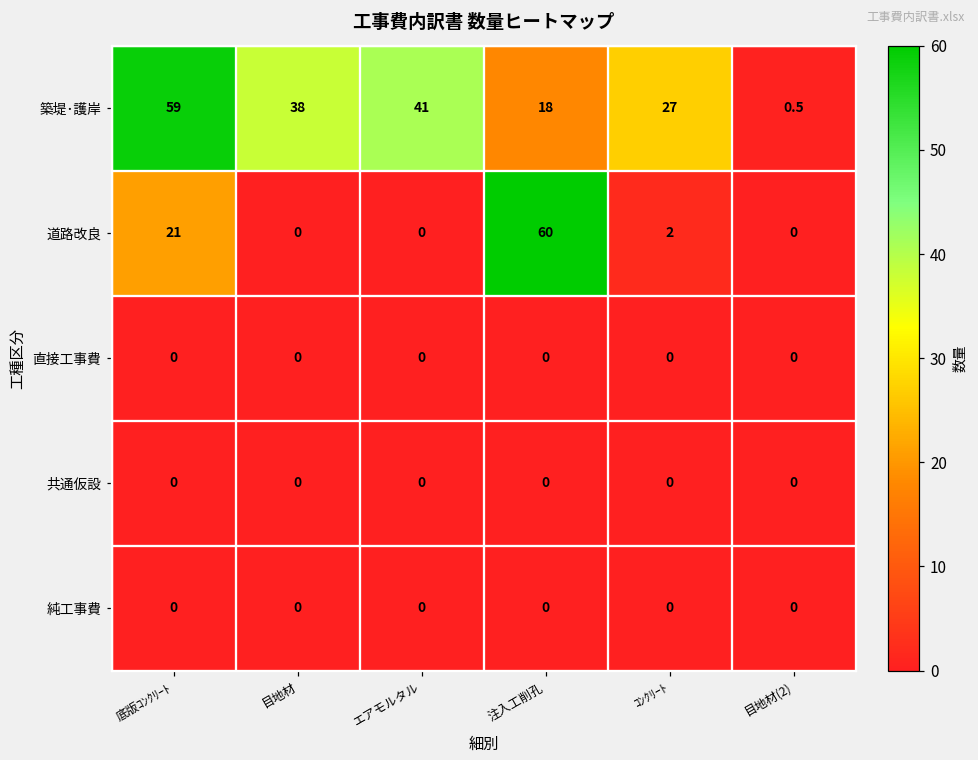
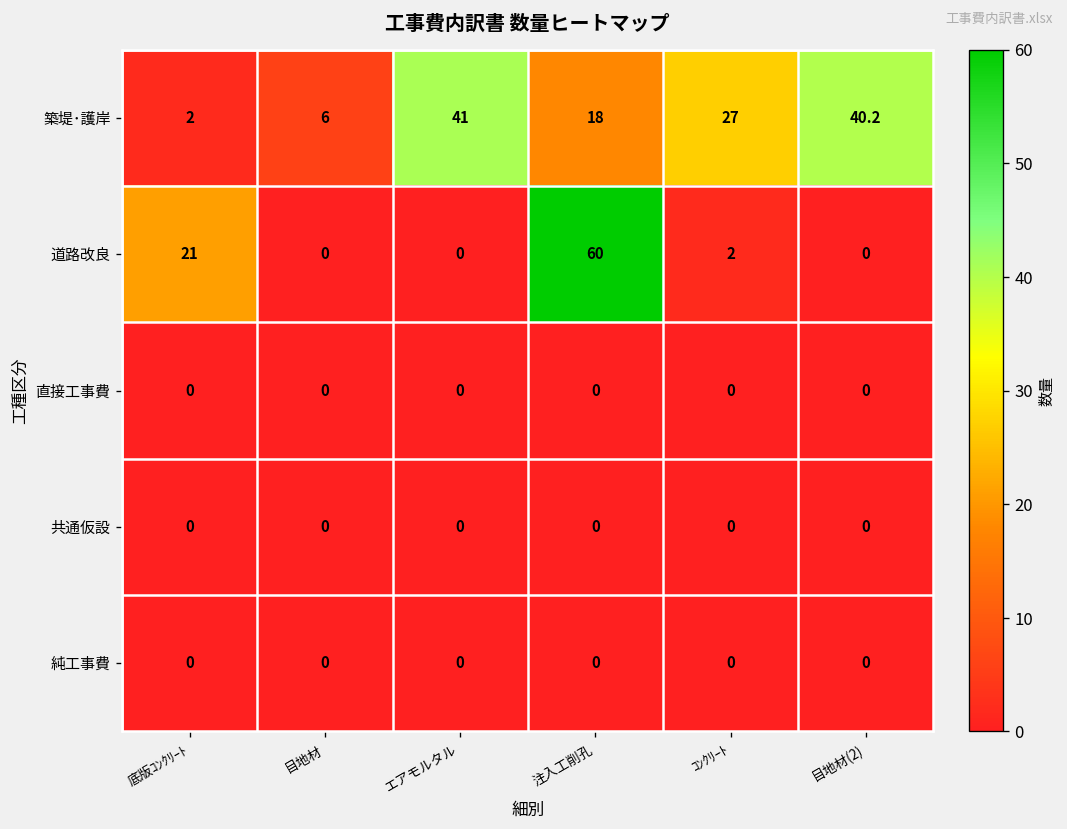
  {
    "築堤･護岸": {
-     "底版ｺﾝｸﾘｰﾄ": 59,
-     "目地材": 38,
+     "底版ｺﾝｸﾘｰﾄ": 2,
+     "目地材": 6,
      "エアモルタル": 41,
      "注入工削孔": 18,
      "ｺﾝｸﾘｰﾄ": 27,
-     "目地材(2)": 0.5
+     "目地材(2)": 40.2
    },
    "道路改良": {
      "底版ｺﾝｸﾘｰﾄ": 21,
      "目地材": 0,
      "エアモルタル": 0,
      "注入工削孔": 60,
      "ｺﾝｸﾘｰﾄ": 2,
      "目地材(2)": 0
    },
    "直接工事費": {
      "底版ｺﾝｸﾘｰﾄ": 0,
      "目地材": 0,
      "エアモルタル": 0,
      "注入工削孔": 0,
      "ｺﾝｸﾘｰﾄ": 0,
      "目地材(2)": 0
    },
    "共通仮設": {
      "底版ｺﾝｸﾘｰﾄ": 0,
      "目地材": 0,
      "エアモルタル": 0,
      "注入工削孔": 0,
      "ｺﾝｸﾘｰﾄ": 0,
      "目地材(2)": 0
    },
    "純工事費": {
      "底版ｺﾝｸﾘｰﾄ": 0,
      "目地材": 0,
      "エアモルタル": 0,
      "注入工削孔": 0,
      "ｺﾝｸﾘｰﾄ": 0,
      "目地材(2)": 0
    }
  }
